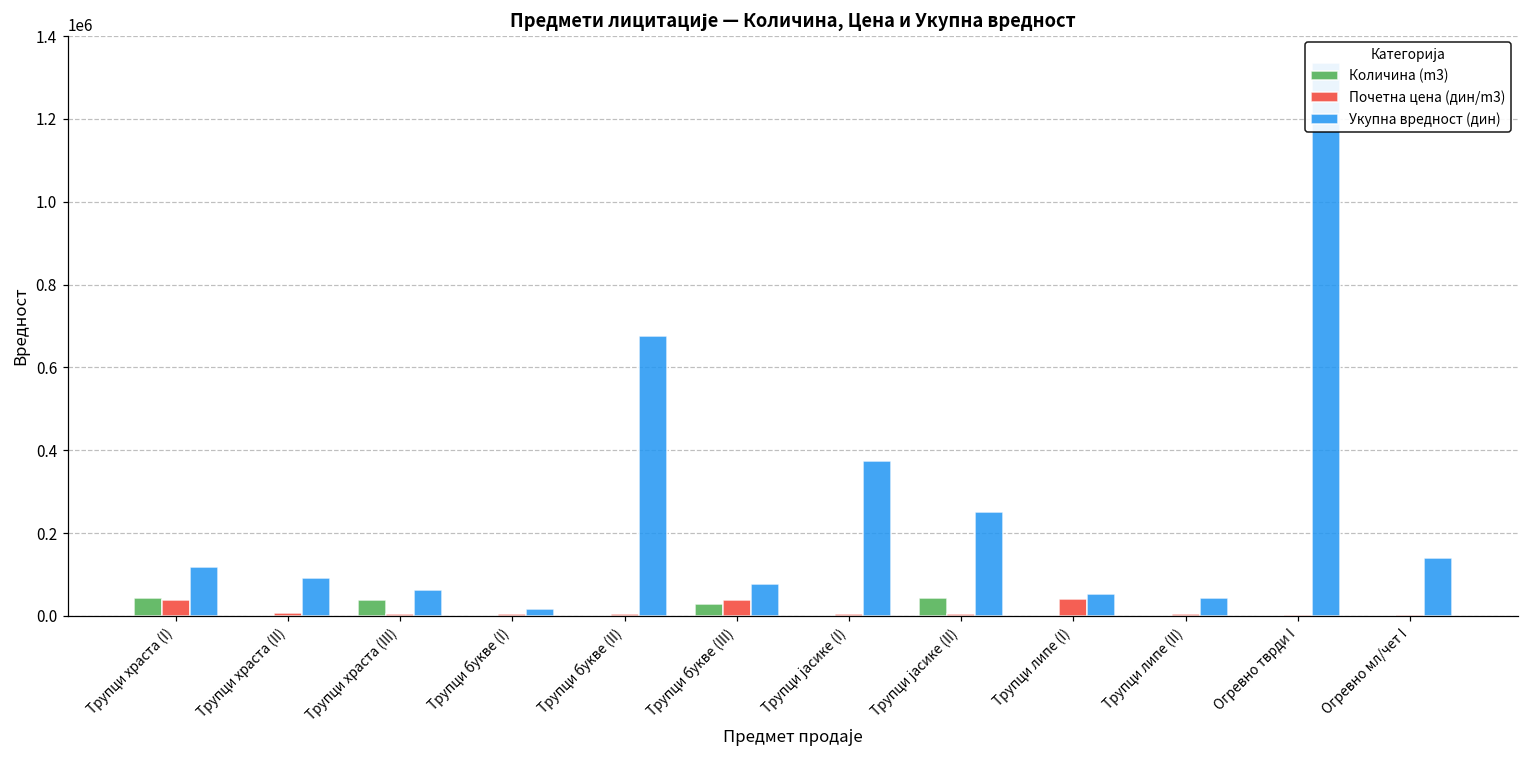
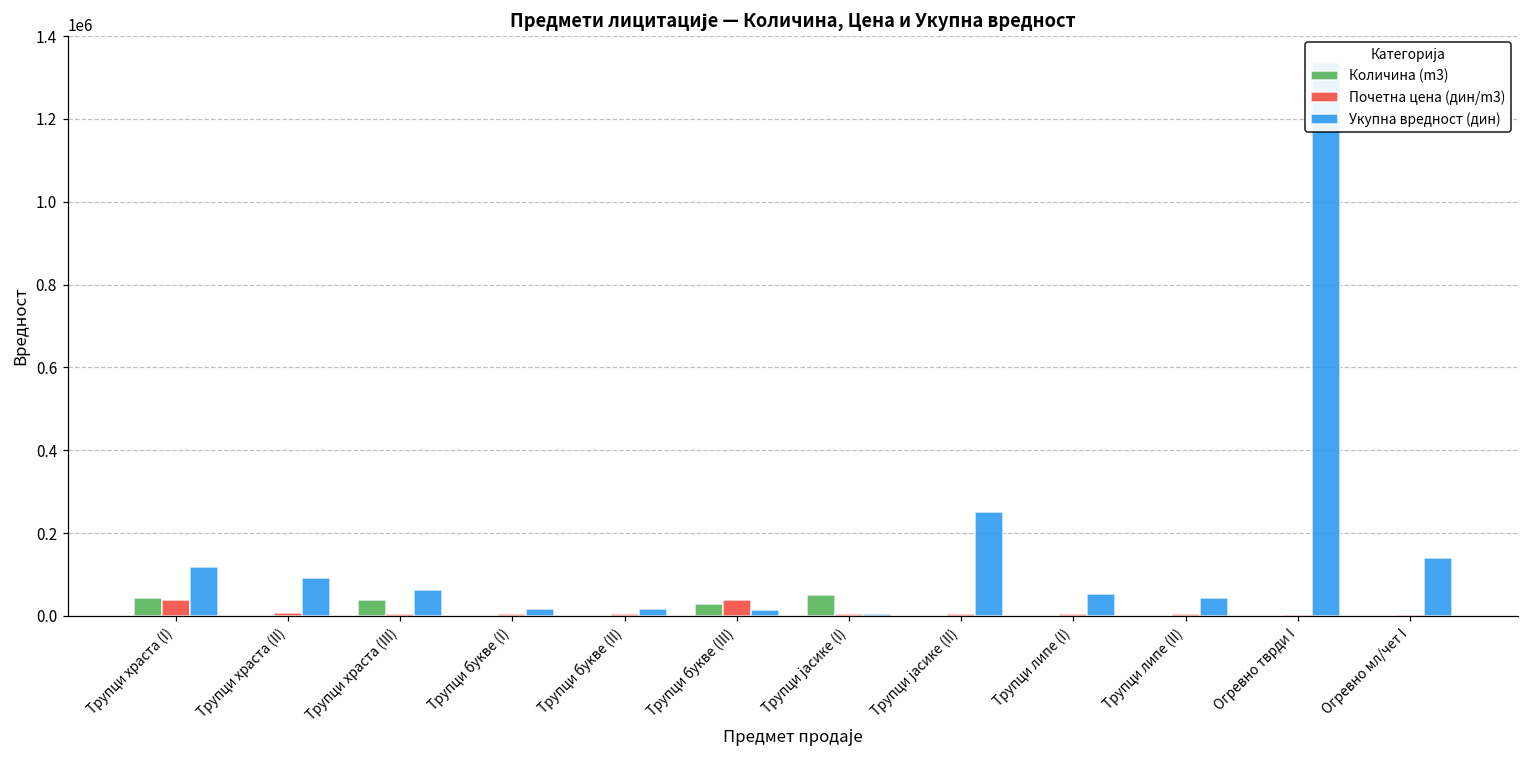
  {
    "Количина (m3)": {
      "Трупци храста (I)": 40000,
      "Трупци храста (III)": 40000,
      "Трупци букве (III)": 30000,
-     "Трупци јасике (I)": 0,
-     "Трупци јасике (II)": 40000
+     "Трупци јасике (I)": 50000,
+     "Трупци јасике (II)": 0
    },
    "Почетна цена (дин/m3)": {
      "Трупци храста (I)": 40000,
      "Трупци храста (II)": 10000,
      "Трупци букве (III)": 40000,
-     "Трупци липе (I)": 40000
+     "Трупци липе (I)": 10000
    },
    "Укупна вредност (дин)": {
      "Трупци храста (I)": 120000,
      "Трупци храста (II)": 90000,
      "Трупци храста (III)": 60000,
      "Трупци букве (I)": 20000,
-     "Трупци букве (II)": 680000,
-     "Трупци букве (III)": 80000,
-     "Трупци јасике (I)": 370000,
+     "Трупци букве (II)": 20000,
+     "Трупци букве (III)": 10000,
+     "Трупци јасике (I)": 0,
      "Трупци јасике (II)": 250000,
      "Трупци липе (I)": 50000,
      "Трупци липе (II)": 40000,
      "Огревно мл/чет I": 140000
    }
  }
